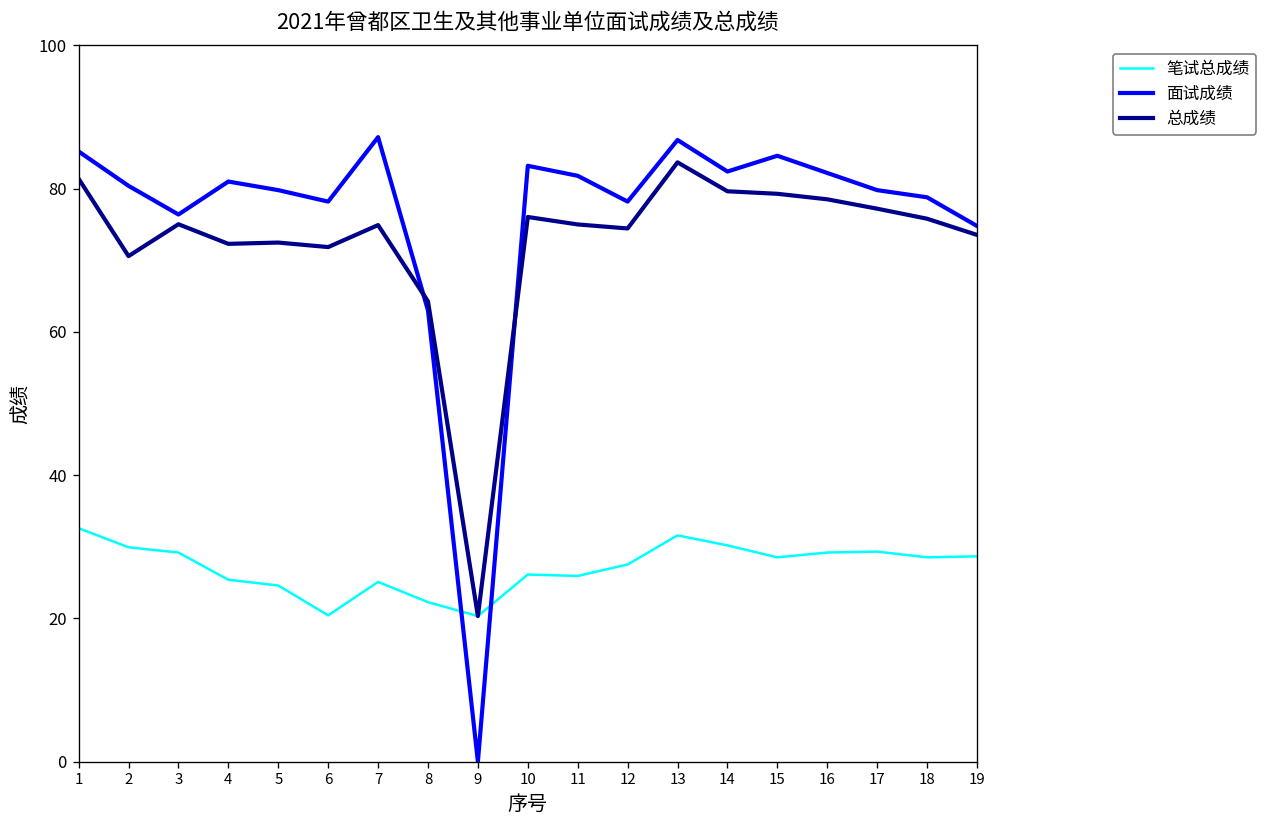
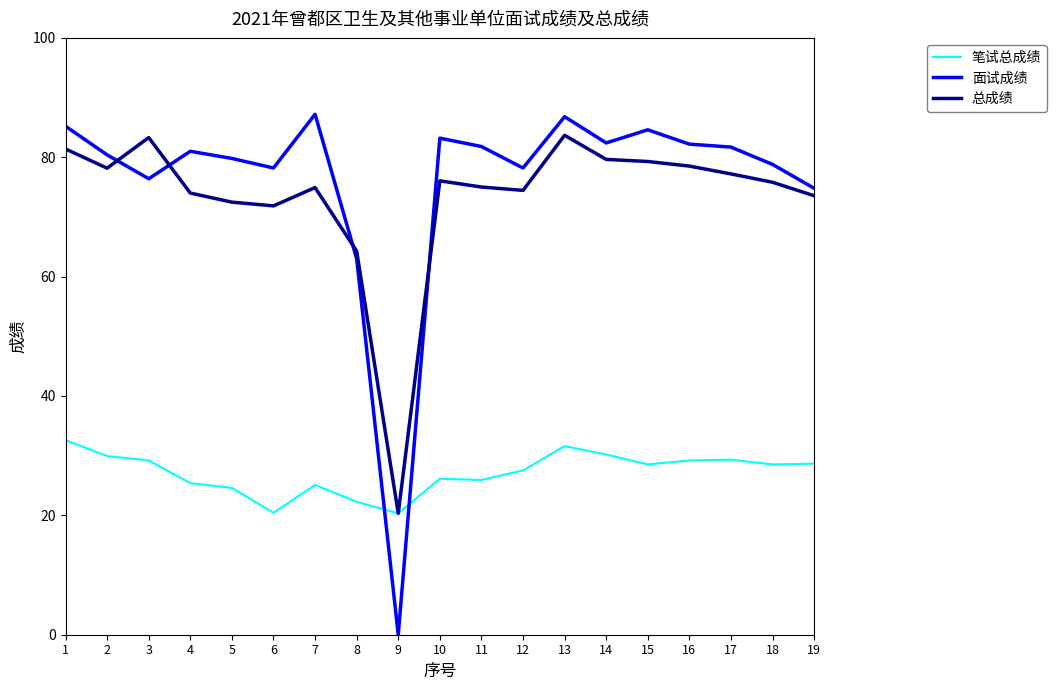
  {
    "笔试总成绩": {
      "1": 33,
      "2": 30,
      "3": 29,
      "4": 25,
      "5": 25,
      "6": 20,
      "7": 25,
      "8": 22,
      "10": 26,
      "11": 26,
      "12": 28,
      "13": 32,
      "14": 30,
      "15": 29,
      "16": 29,
      "17": 29,
      "18": 29,
      "19": 29
    },
    "面试成绩": {
      "1": 85,
      "2": 80,
      "3": 76,
      "4": 81,
      "5": 80,
      "6": 78,
      "7": 87,
      "8": 63,
      "9": 0,
      "10": 83,
      "11": 82,
      "12": 78,
      "13": 87,
      "14": 82,
      "15": 85,
      "16": 82,
-     "17": 80,
+     "17": 82,
      "18": 79,
      "19": 75
    },
    "总成绩": {
      "1": 81,
-     "2": 71,
-     "3": 75,
-     "4": 72,
+     "2": 78,
+     "3": 83,
+     "4": 74,
      "5": 72,
      "6": 72,
      "7": 75,
      "8": 64,
      "10": 76,
      "11": 75,
      "12": 74,
      "13": 84,
      "14": 80,
      "15": 79,
      "16": 79,
      "17": 77,
      "18": 76,
      "19": 74
    }
  }
